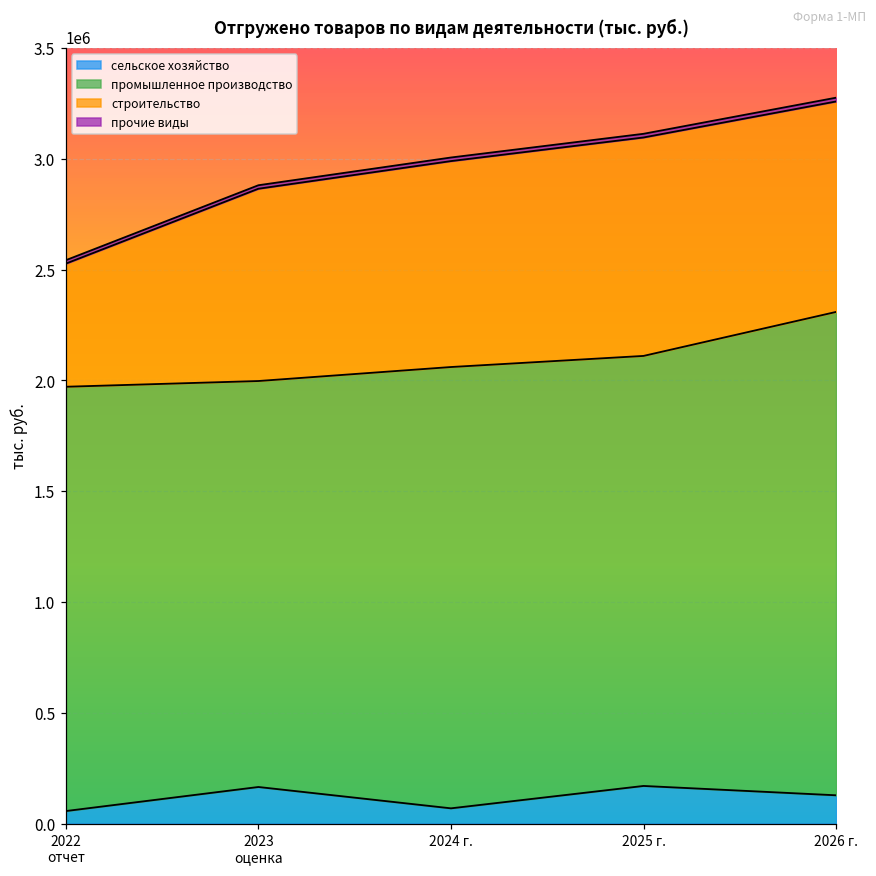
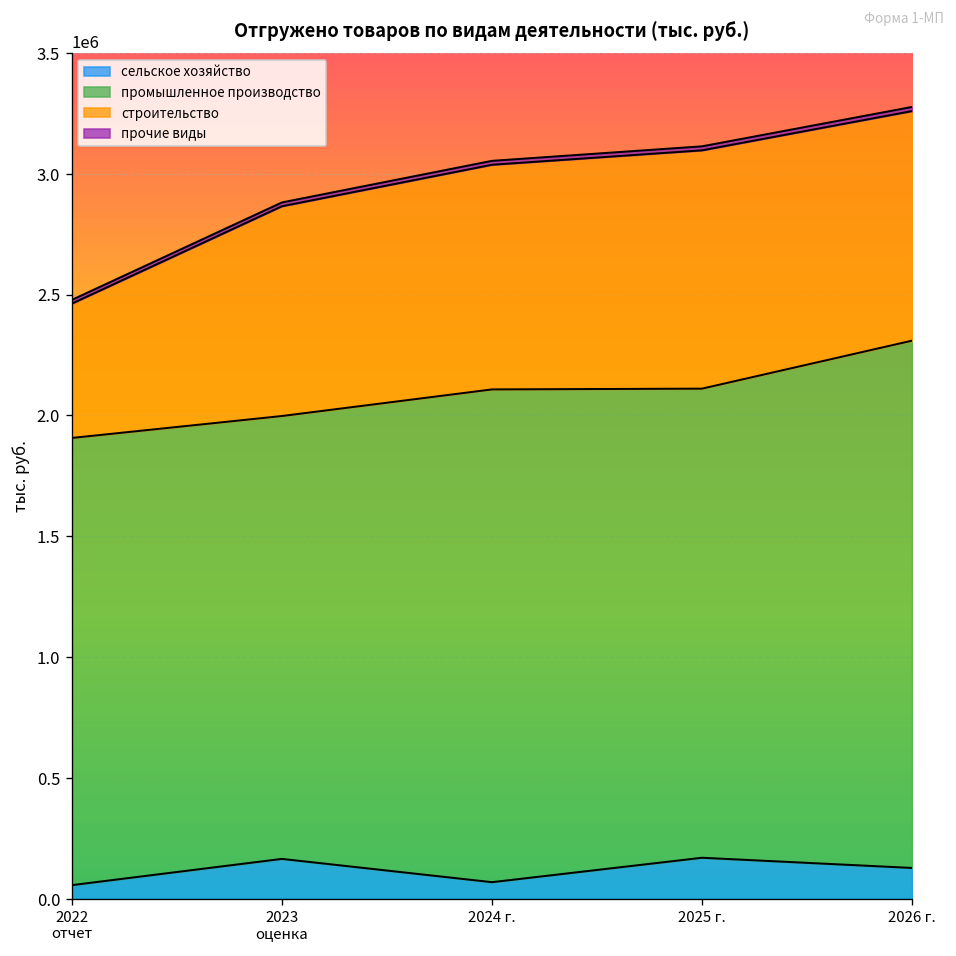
  {
    "сельское хозяйство": {
      "2022 отчет": 60000,
      "2023 оценка": 160000,
      "2024 г.": 70000,
      "2025 г.": 170000,
      "2026 г.": 130000
    },
    "промышленное производство": {
-     "2022 отчет": 1920000,
+     "2022 отчет": 1850000,
      "2023 оценка": 1830000,
-     "2024 г.": 1990000,
+     "2024 г.": 2040000,
      "2025 г.": 1940000,
      "2026 г.": 2180000
    },
    "строительство": {
      "2022 отчет": 560000,
      "2023 оценка": 870000,
      "2024 г.": 930000,
      "2025 г.": 990000,
      "2026 г.": 950000
    },
    "прочие виды": {
      "2022 отчет": 20000,
      "2023 оценка": 20000,
      "2024 г.": 20000,
      "2025 г.": 20000,
      "2026 г.": 20000
    }
  }
